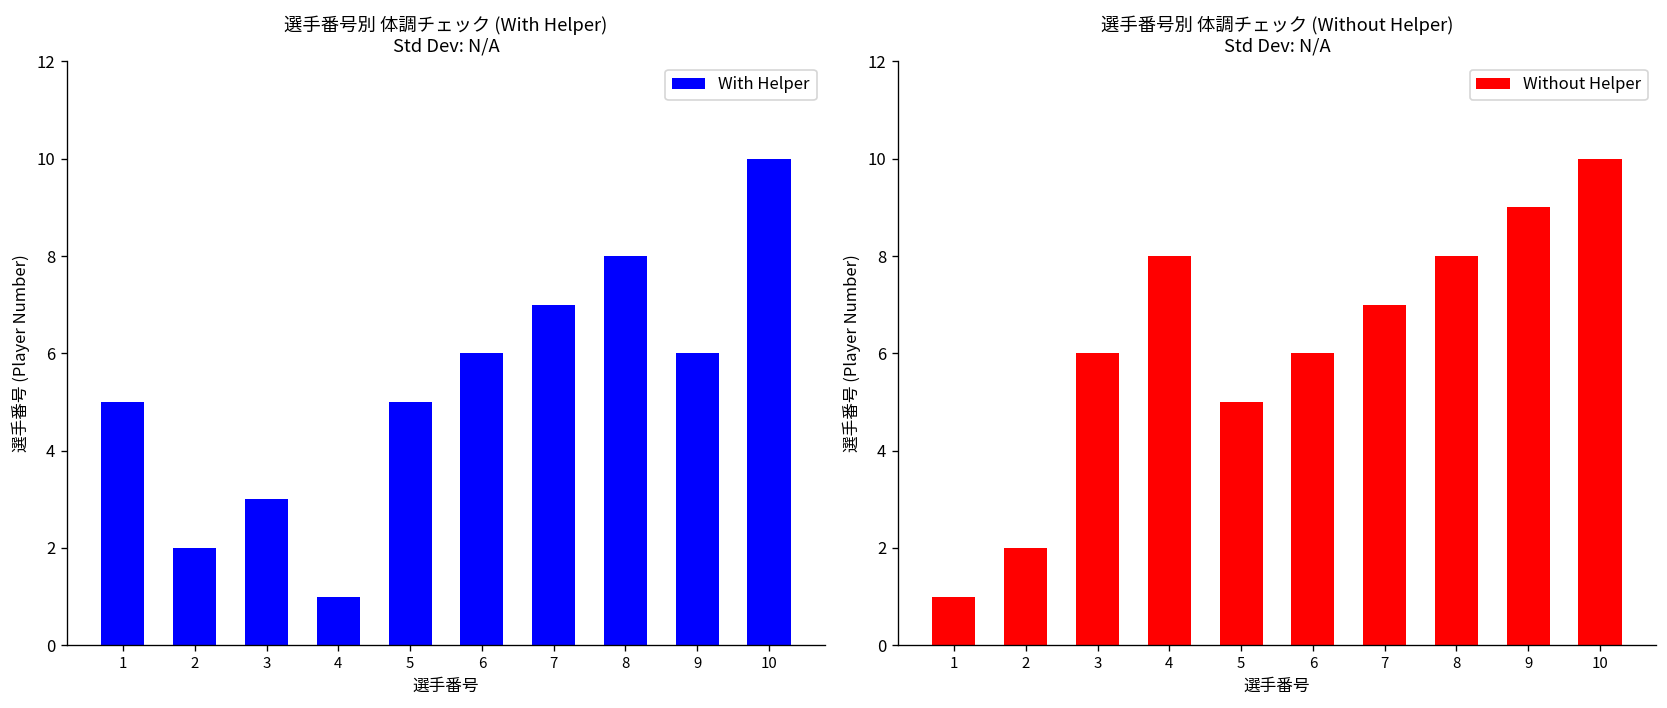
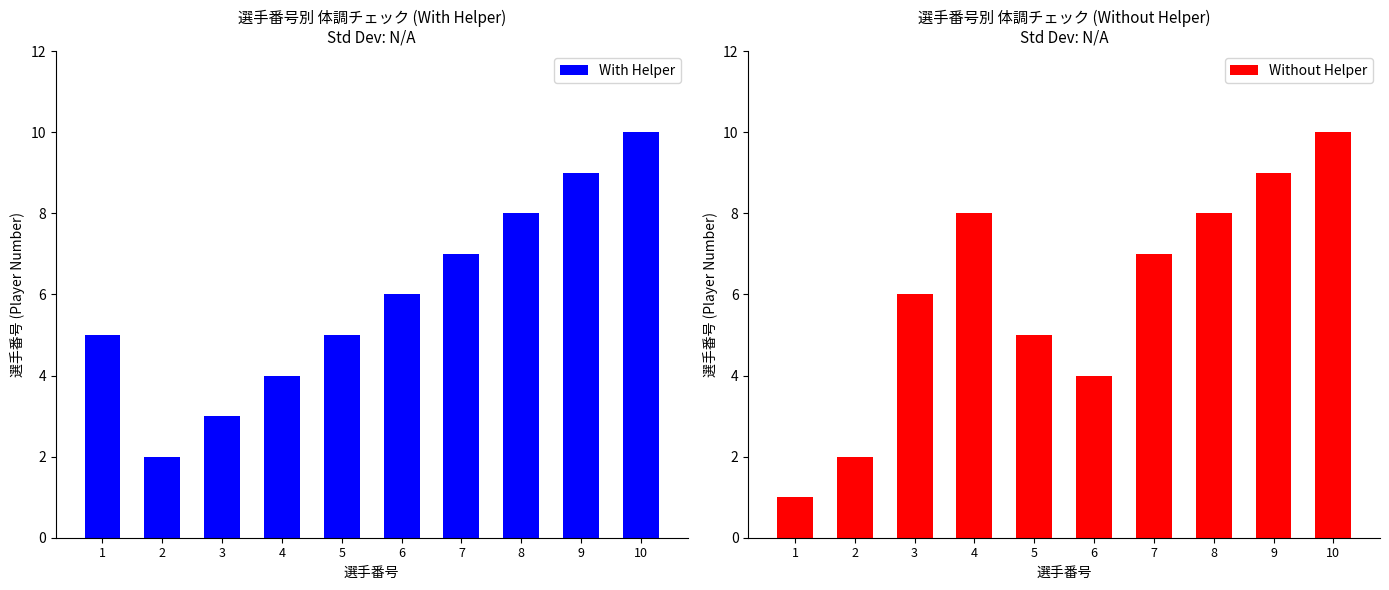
  {
    "選手番号別 体調チェック (With Helper) Std Dev: N/A": {
      "1": 5,
      "2": 2,
      "3": 3,
-     "4": 1,
+     "4": 4,
      "5": 5,
      "6": 6,
      "7": 7,
      "8": 8,
-     "9": 6,
+     "9": 9,
      "10": 10
    },
    "選手番号別 体調チェック (Without Helper) Std Dev: N/A": {
      "1": 1,
      "2": 2,
      "3": 6,
      "4": 8,
      "5": 5,
-     "6": 6,
+     "6": 4,
      "7": 7,
      "8": 8,
      "9": 9,
      "10": 10
    }
  }
